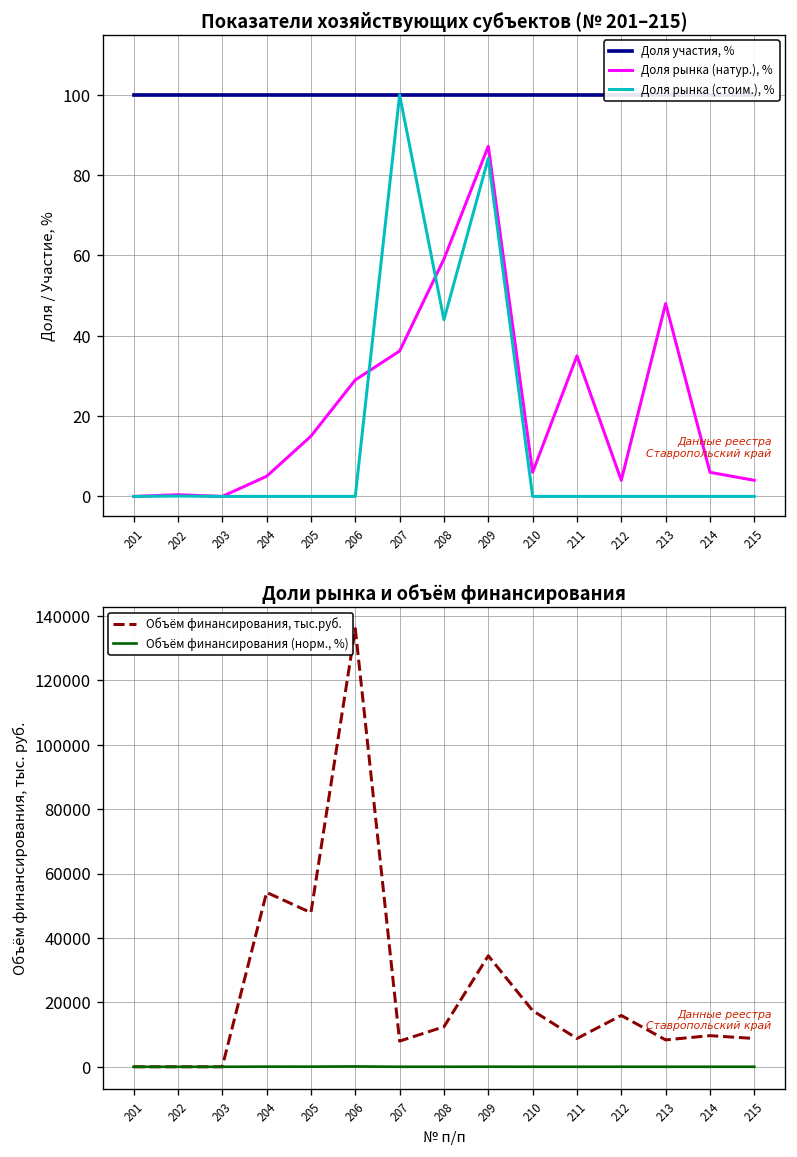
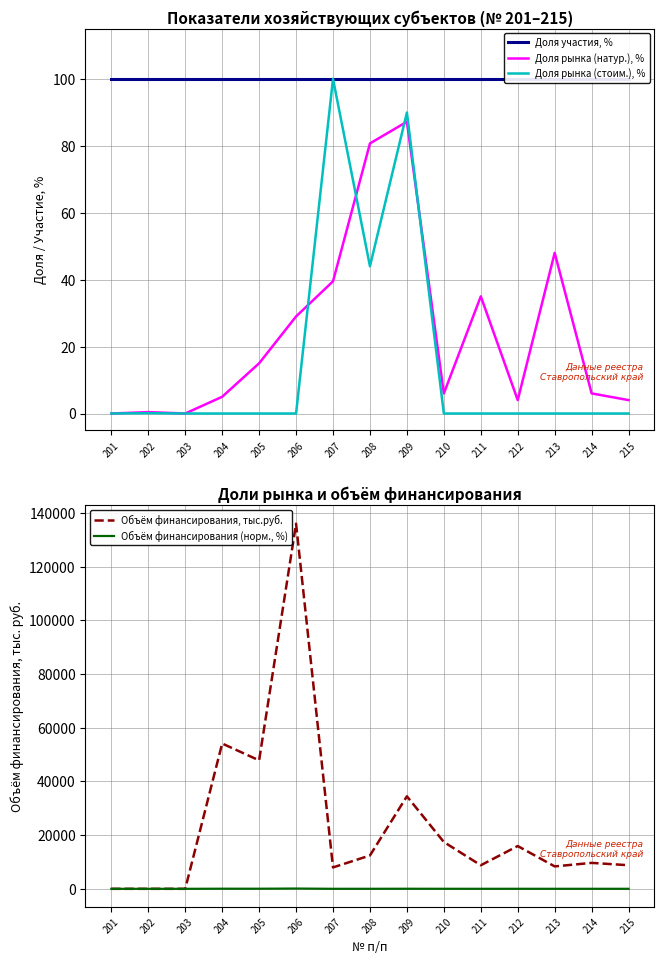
  {
    "Показатели хозяйствующих субъектов (№ 201–215)": {
      "Доля участия, %": {
        "201": 100,
        "202": 100,
        "203": 100,
        "204": 100,
        "205": 100,
        "206": 100,
        "208": 100,
        "209": 100,
        "210": 100,
        "211": 100
      },
      "Доля рынка (натур.), %": {
        "204": 5,
        "205": 15,
        "206": 29,
-       "207": 36,
-       "208": 59,
+       "207": 40,
+       "208": 81,
        "209": 87,
        "210": 6,
        "211": 35,
        "212": 4,
        "213": 48,
        "214": 6,
        "215": 4
      },
      "Доля рынка (стоим.), %": {
        "204": 0,
        "205": 0,
        "206": 0,
        "208": 44,
-       "209": 84,
+       "209": 90,
        "210": 0,
        "211": 0,
        "212": 0,
        "213": 0,
        "214": 0,
        "215": 0
      }
    },
    "Доли рынка и объём финансирования": {
      "Объём финансирования, тыс.руб.": {
        "204": 54000,
        "205": 48000,
        "206": 136000,
        "207": 8000,
        "208": 12000,
        "209": 34000,
        "210": 17000,
        "211": 9000,
        "212": 16000,
        "213": 8000,
        "214": 10000,
        "215": 9000
      },
      "Объём финансирования (норм., %)": {
        "204": 0,
        "205": 0,
        "206": 0,
        "207": 0,
        "208": 0,
        "209": 0,
        "210": 0,
        "211": 0,
        "212": 0,
        "213": 0,
        "214": 0,
        "215": 0
      }
    }
  }
